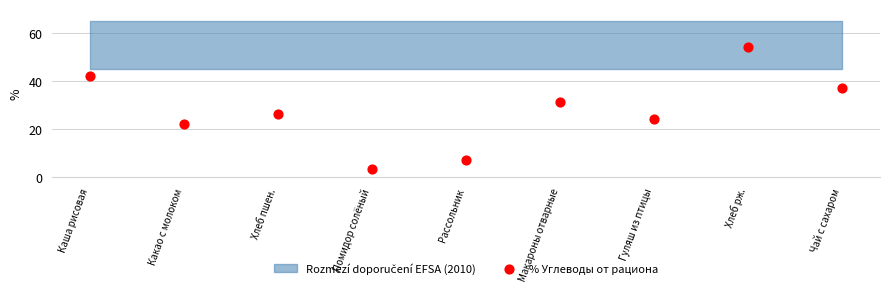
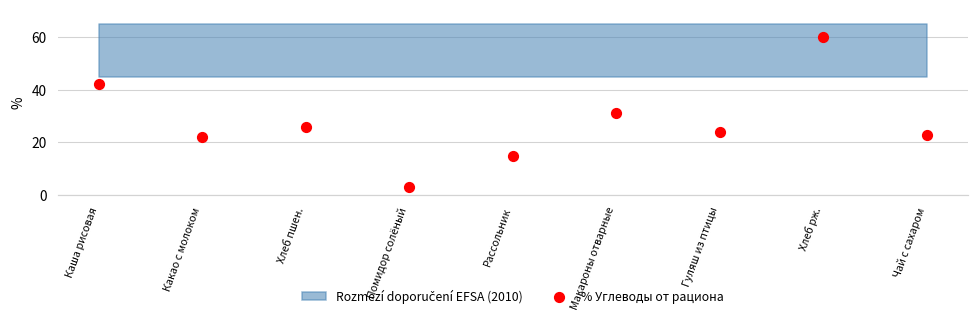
  {
    "Rozmezí doporučení EFSA (2010)": {
      "Каша рисовая": 65,
      "Какао с молоком": 65,
      "Хлеб пшен.": 65,
      "Помидор солёный": 65,
      "Рассольник": 65,
      "Макароны отварные": 65,
      "Гуляш из птицы": 65,
      "Хлеб рж.": 65,
      "Чай с сахаром": 65
    },
    "% Углеводы от рациона": {
-     "Рассольник": 7,
-     "Хлеб рж.": 54,
-     "Чай с сахаром": 37
+     "Рассольник": 15,
+     "Хлеб рж.": 60,
+     "Чай с сахаром": 23
    }
  }
